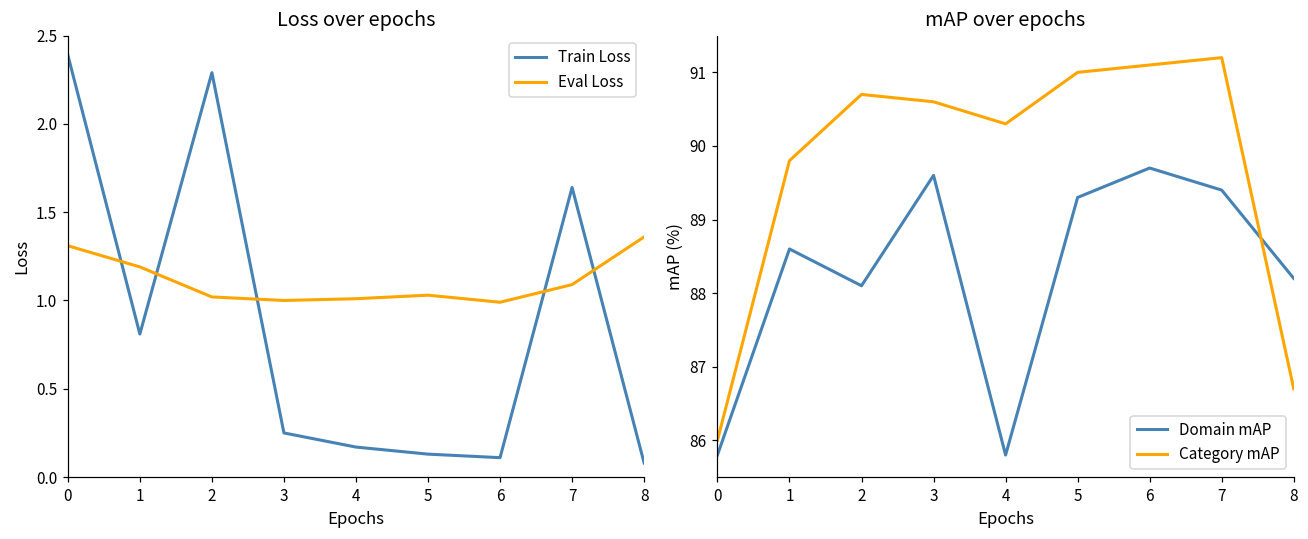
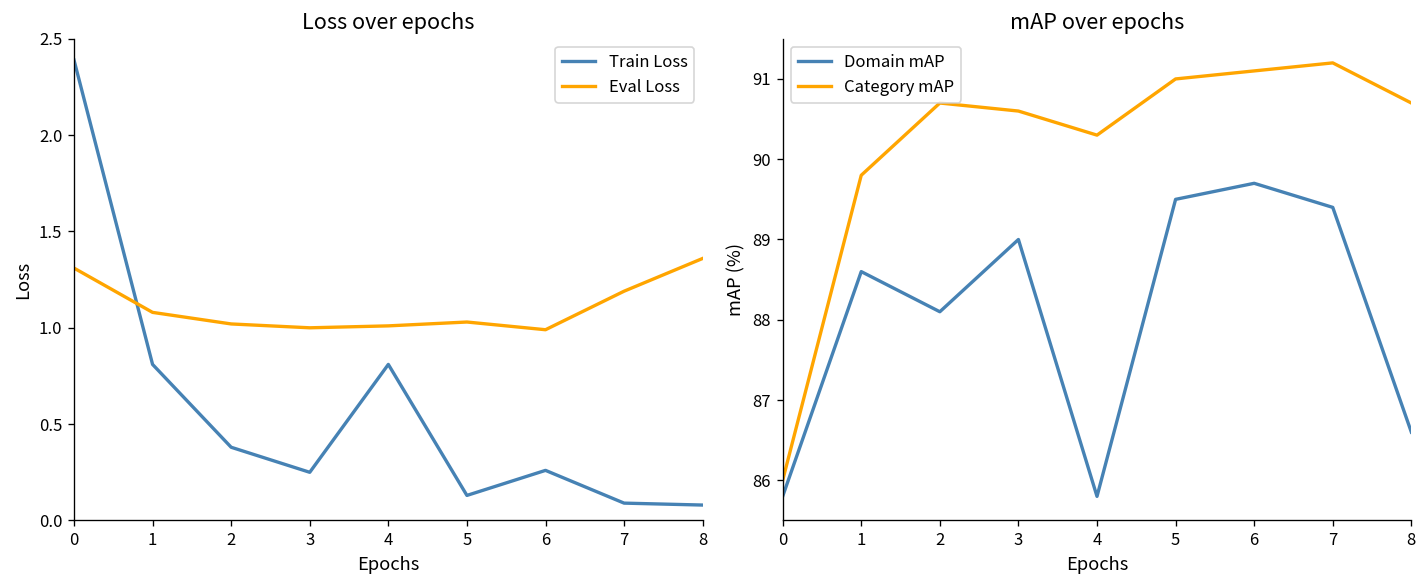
  {
    "Loss over epochs": {
      "Train Loss": {
        "0": 2.39,
        "1": 0.81,
-       "2": 2.29,
+       "2": 0.38,
        "3": 0.25,
-       "4": 0.17,
+       "4": 0.81,
        "5": 0.13,
-       "6": 0.11,
-       "7": 1.64,
+       "6": 0.26,
+       "7": 0.09,
        "8": 0.08
      },
      "Eval Loss": {
        "0": 1.31,
-       "1": 1.19,
+       "1": 1.08,
        "2": 1.02,
        "3": 1.00,
        "4": 1.01,
        "5": 1.03,
        "6": 0.99,
-       "7": 1.09,
+       "7": 1.19,
        "8": 1.36
      }
    },
    "mAP over epochs": {
      "Domain mAP": {
        "0": 85.8,
        "1": 88.6,
        "2": 88.1,
-       "3": 89.6,
+       "3": 89.0,
        "4": 85.8,
-       "5": 89.3,
+       "5": 89.5,
        "6": 89.7,
        "7": 89.4,
-       "8": 88.2
+       "8": 86.6
      },
      "Category mAP": {
        "0": 86.0,
        "1": 89.8,
        "2": 90.7,
        "3": 90.6,
        "4": 90.3,
        "5": 91.0,
        "6": 91.1,
        "7": 91.2,
-       "8": 86.7
+       "8": 90.7
      }
    }
  }
